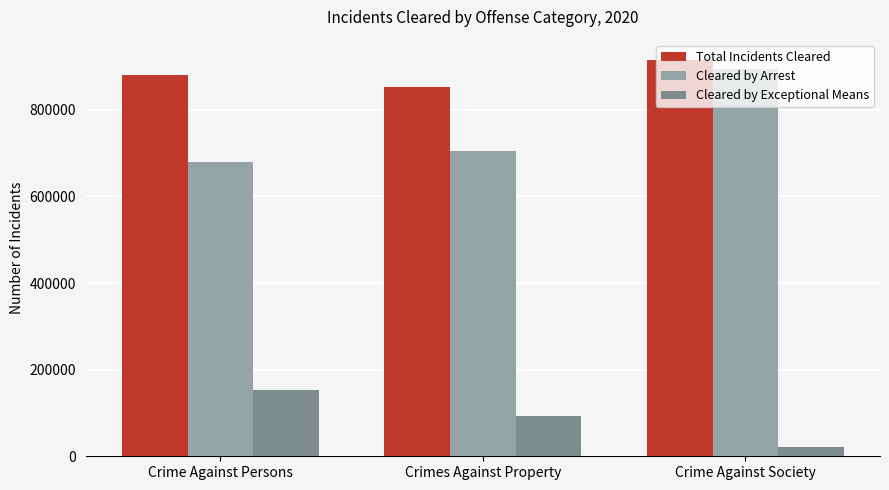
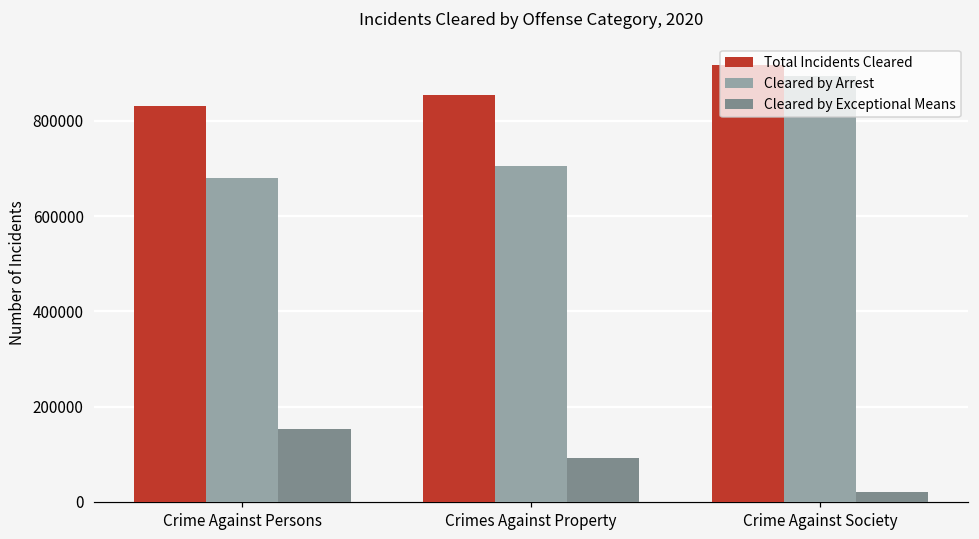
  {
    "Total Incidents Cleared": {
-     "Crime Against Persons": 880000,
+     "Crime Against Persons": 830000,
      "Crimes Against Property": 850000
    }
  }
